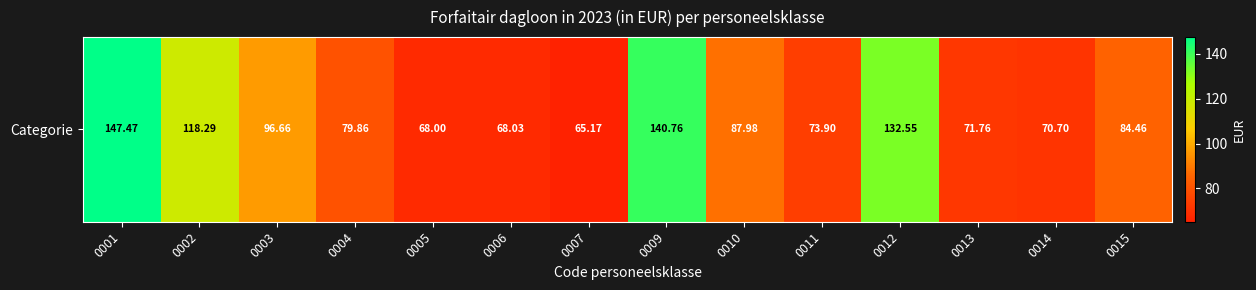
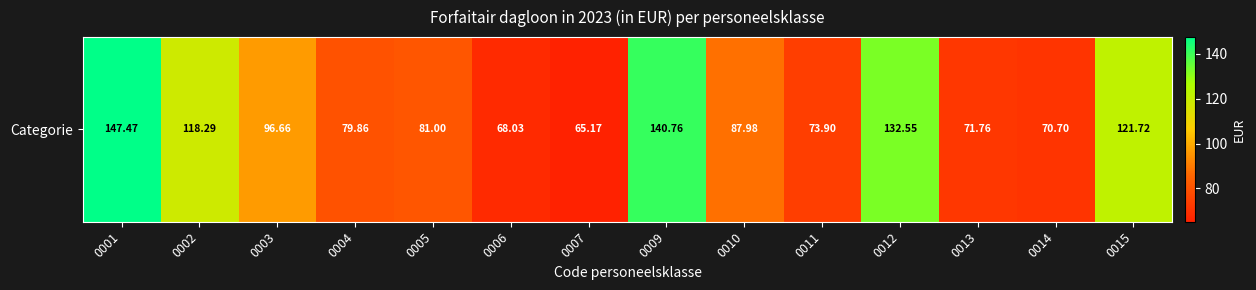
  {
    "Categorie": {
      "0001": 147.47,
      "0002": 118.29,
      "0003": 96.66,
      "0004": 79.86,
-     "0005": 68.00,
+     "0005": 81.00,
      "0006": 68.03,
      "0007": 65.17,
      "0009": 140.76,
      "0010": 87.98,
      "0011": 73.90,
      "0012": 132.55,
      "0013": 71.76,
      "0014": 70.70,
-     "0015": 84.46
+     "0015": 121.72
    }
  }
